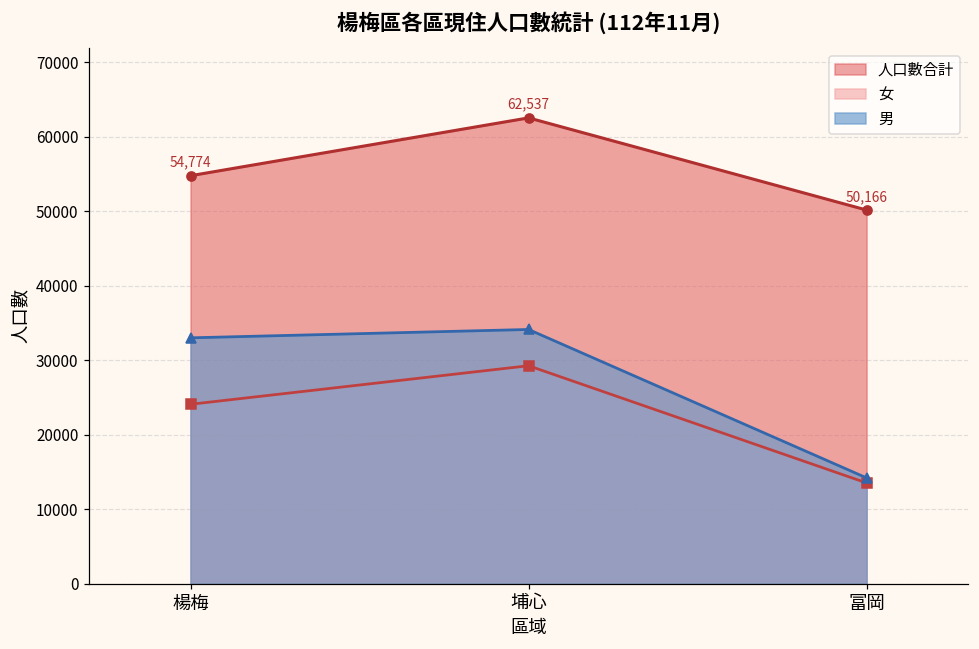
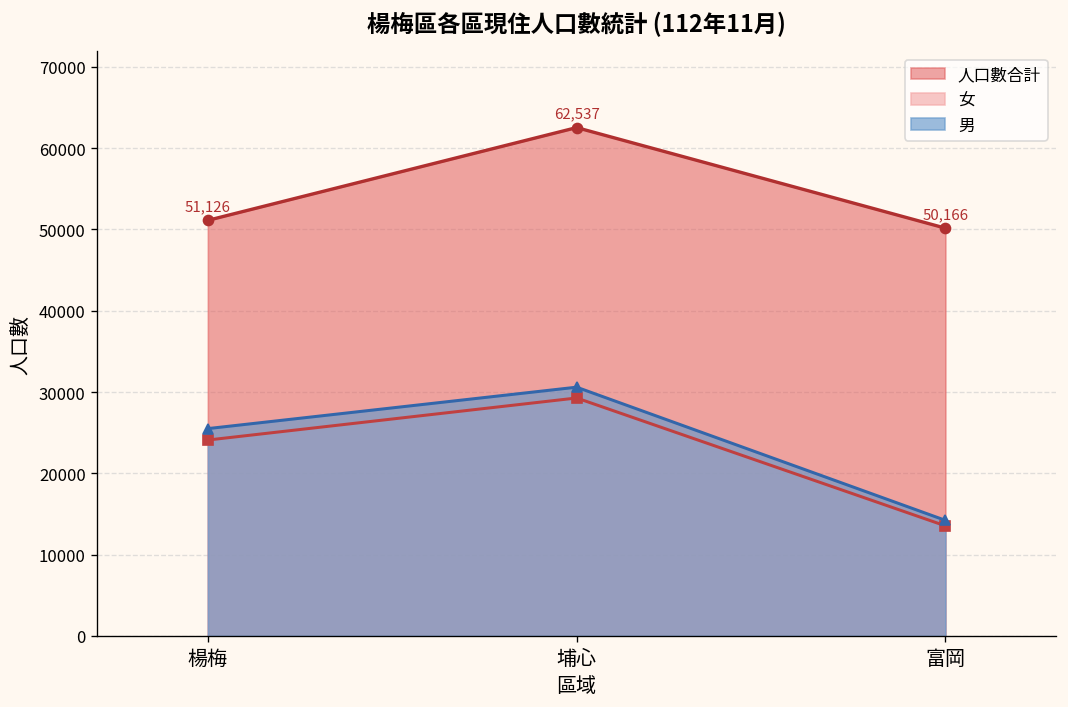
  {
    "人口數合計": {
-     "楊梅": "54,774",
+     "楊梅": "51,126",
      "埔心": "62,537",
      "富岡": "50,166"
    },
    "女": {
      "楊梅": "24000",
      "埔心": "29000",
      "富岡": "14000"
    },
    "男": {
-     "楊梅": "33000",
-     "埔心": "34000",
+     "楊梅": "26000",
+     "埔心": "31000",
      "富岡": "14000"
    }
  }
